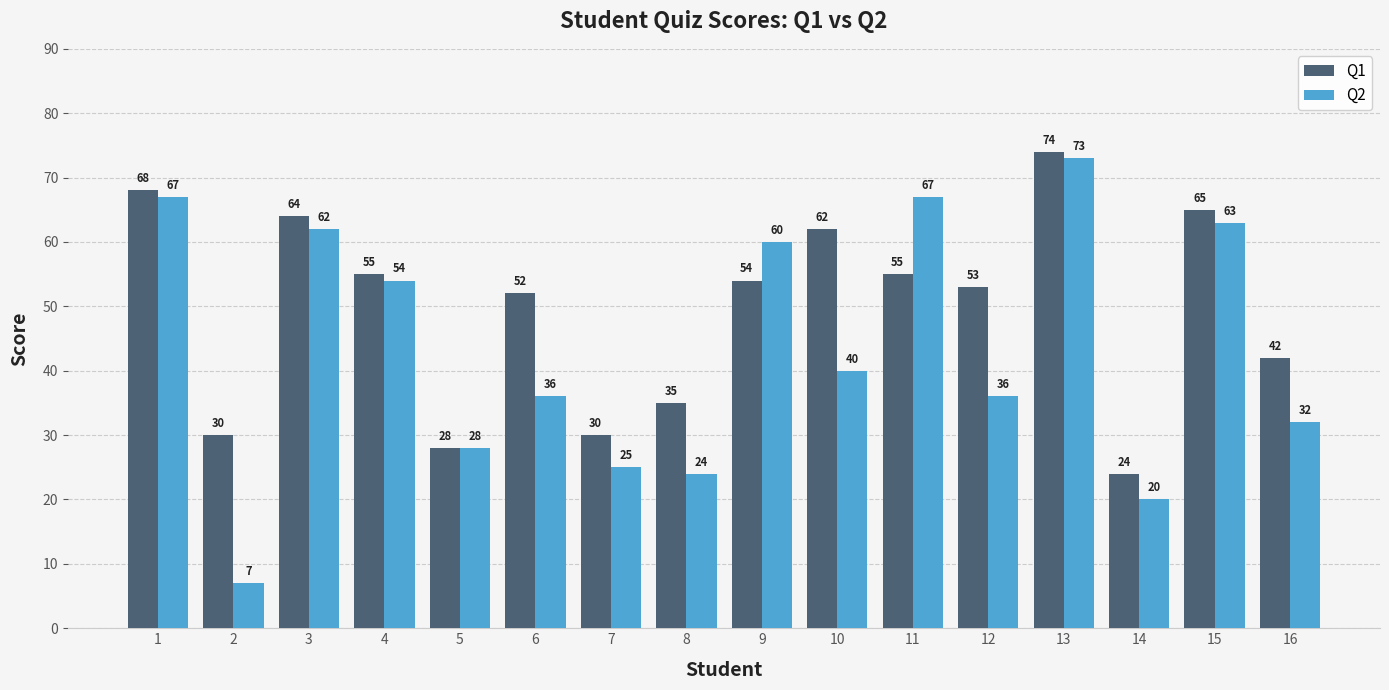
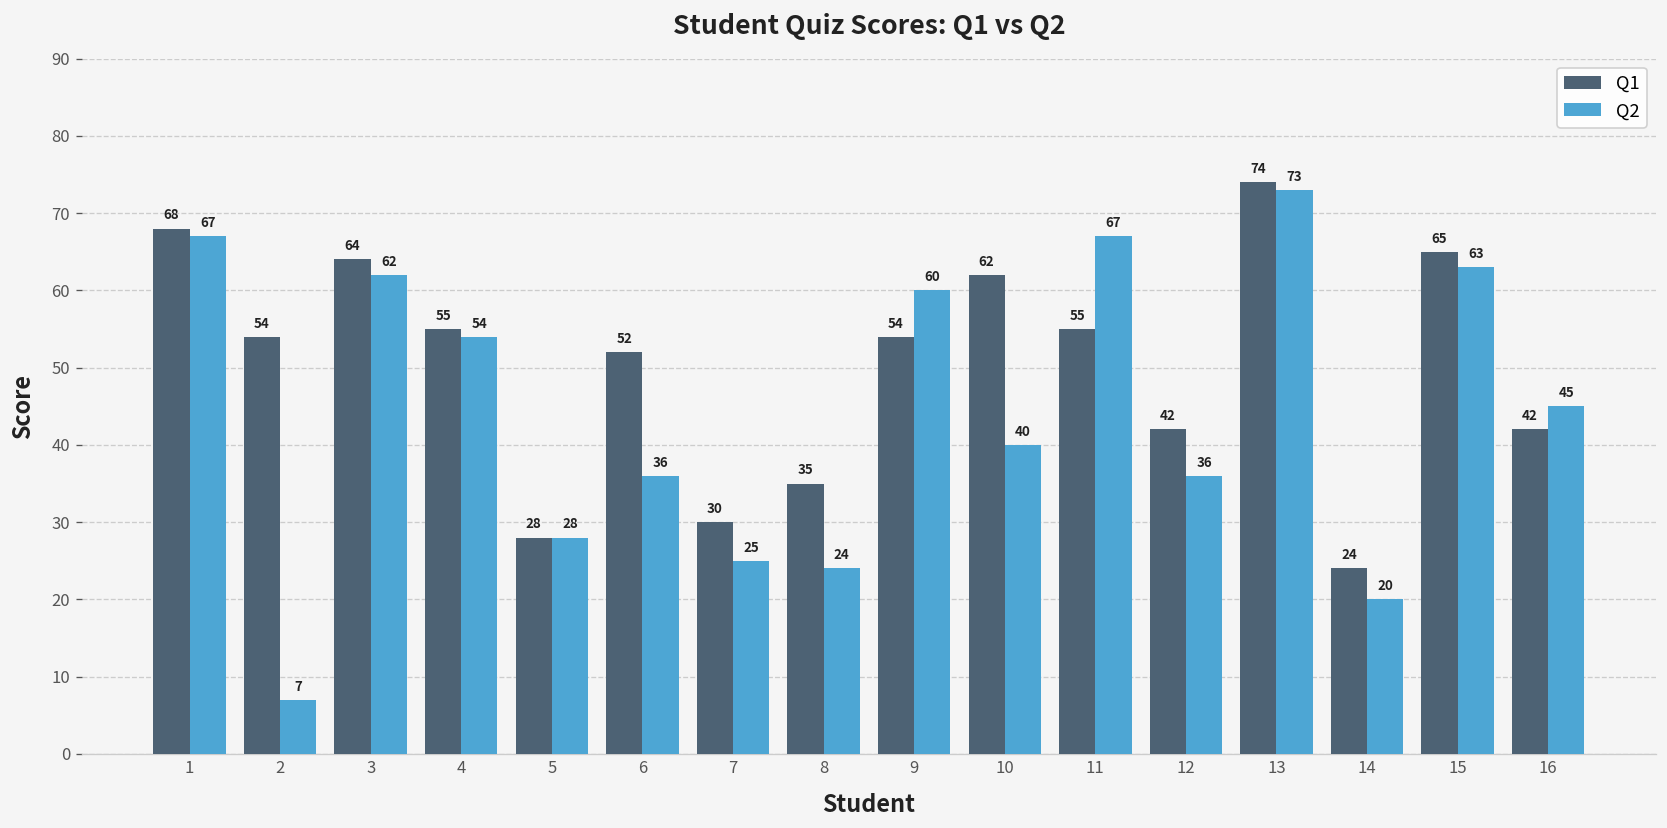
  {
    "Q1": {
      "1": 68,
-     "2": 30,
+     "2": 54,
      "3": 64,
      "4": 55,
      "5": 28,
      "6": 52,
      "7": 30,
      "8": 35,
      "9": 54,
      "10": 62,
      "11": 55,
-     "12": 53,
+     "12": 42,
      "13": 74,
      "14": 24,
      "15": 65,
      "16": 42
    },
    "Q2": {
      "1": 67,
      "2": 7,
      "3": 62,
      "4": 54,
      "5": 28,
      "6": 36,
      "7": 25,
      "8": 24,
      "9": 60,
      "10": 40,
      "11": 67,
      "12": 36,
      "13": 73,
      "14": 20,
      "15": 63,
-     "16": 32
+     "16": 45
    }
  }
